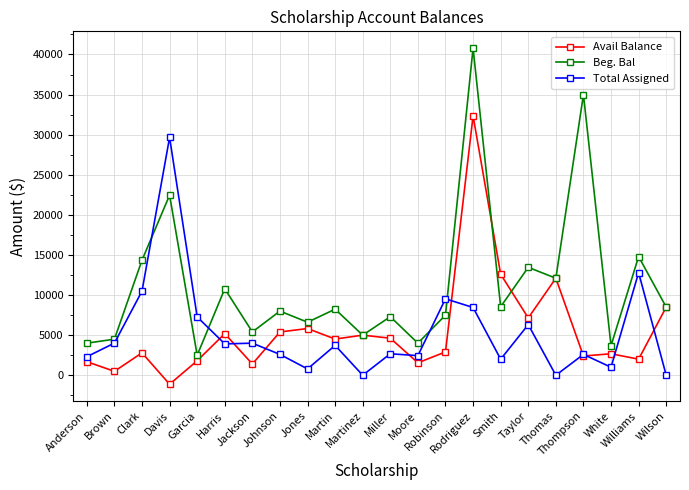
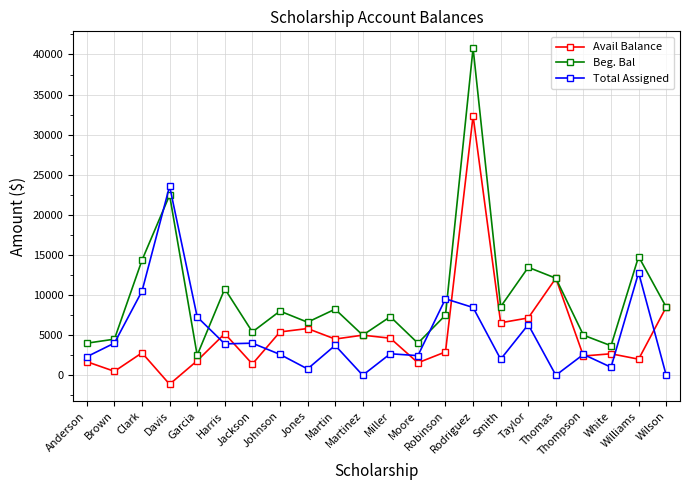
  {
    "Avail Balance": {
      "Anderson": 2000,
      "Brown": 0,
      "Clark": 3000,
      "Davis": -1000,
      "Garcia": 2000,
      "Harris": 5000,
      "Jackson": 1000,
      "Johnson": 5000,
      "Jones": 6000,
      "Martin": 5000,
      "Miller": 5000,
      "Moore": 2000,
      "Robinson": 3000,
      "Rodriguez": 32000,
-     "Smith": 13000,
+     "Smith": 7000,
      "Taylor": 7000,
      "White": 3000,
      "Williams": 2000
    },
    "Beg. Bal": {
      "Anderson": 4000,
      "Brown": 5000,
      "Clark": 14000,
      "Davis": 22000,
      "Garcia": 3000,
      "Harris": 11000,
      "Jackson": 5000,
      "Johnson": 8000,
      "Jones": 7000,
      "Martin": 8000,
      "Miller": 7000,
      "Moore": 4000,
      "Robinson": 8000,
      "Rodriguez": 41000,
      "Smith": 9000,
      "Taylor": 13000,
-     "Thompson": 35000,
+     "Thompson": 5000,
      "White": 4000,
      "Williams": 15000
    },
    "Total Assigned": {
      "Anderson": 2000,
      "Brown": 4000,
      "Clark": 10000,
-     "Davis": 30000,
+     "Davis": 24000,
      "Garcia": 7000,
      "Harris": 4000,
      "Jackson": 4000,
      "Johnson": 3000,
      "Jones": 1000,
      "Martin": 4000,
      "Martinez": 0,
      "Miller": 3000,
      "Moore": 2000,
      "Robinson": 10000,
      "Rodriguez": 8000,
      "Smith": 2000,
      "Taylor": 6000,
      "Thomas": 0,
      "White": 1000,
      "Williams": 13000,
      "Wilson": 0
    }
  }
